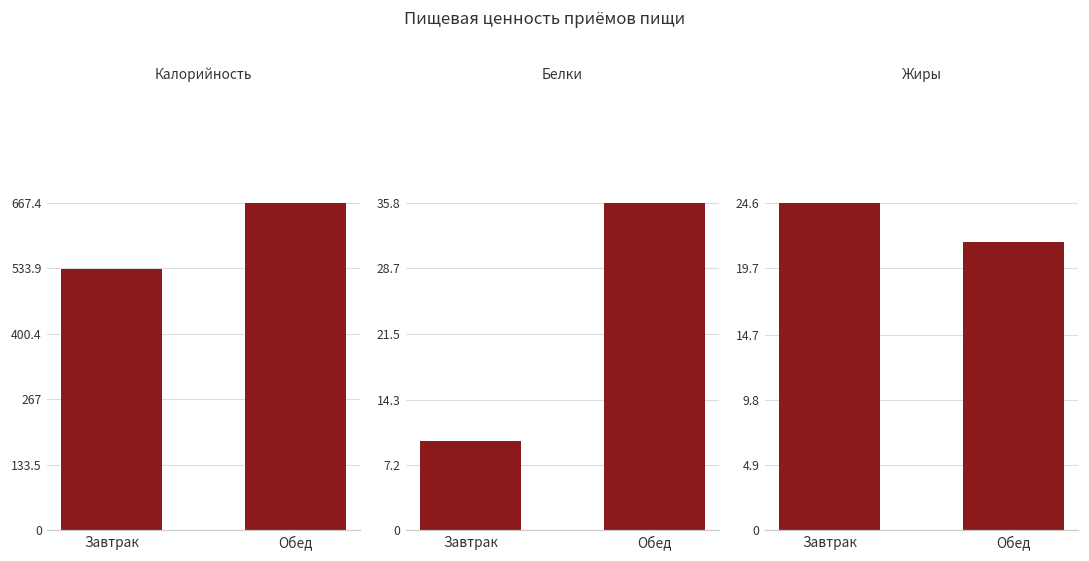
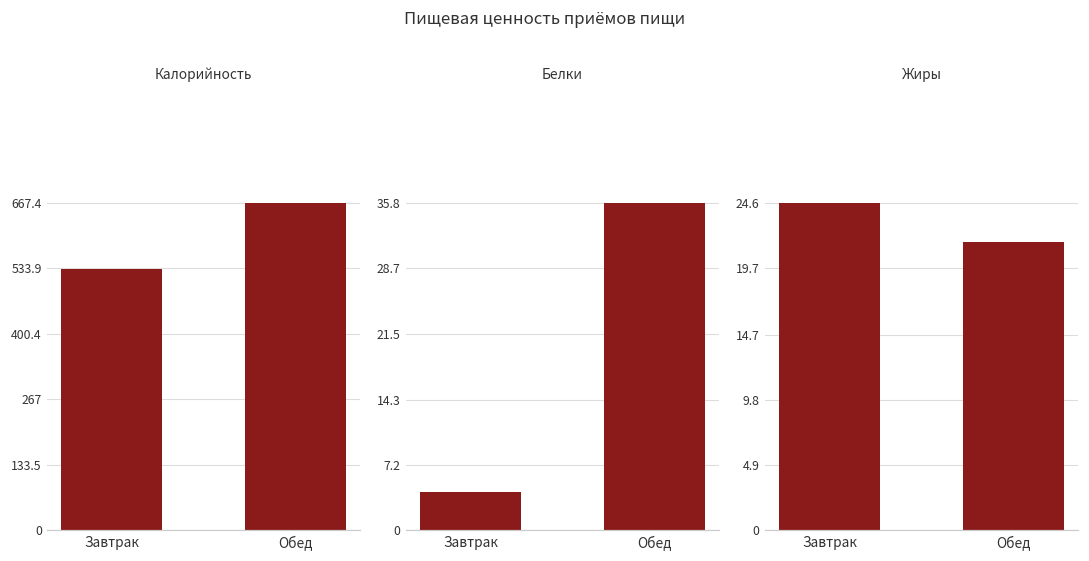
  {
    "Калорийность": {
      "Завтрак": 530,
      "Обед": 670
    },
    "Белки": {
-     "Завтрак": 10,
+     "Завтрак": 4,
      "Обед": 36
    },
    "Жиры": {
      "Завтрак": 24.6,
      "Обед": 21.7
    }
  }
